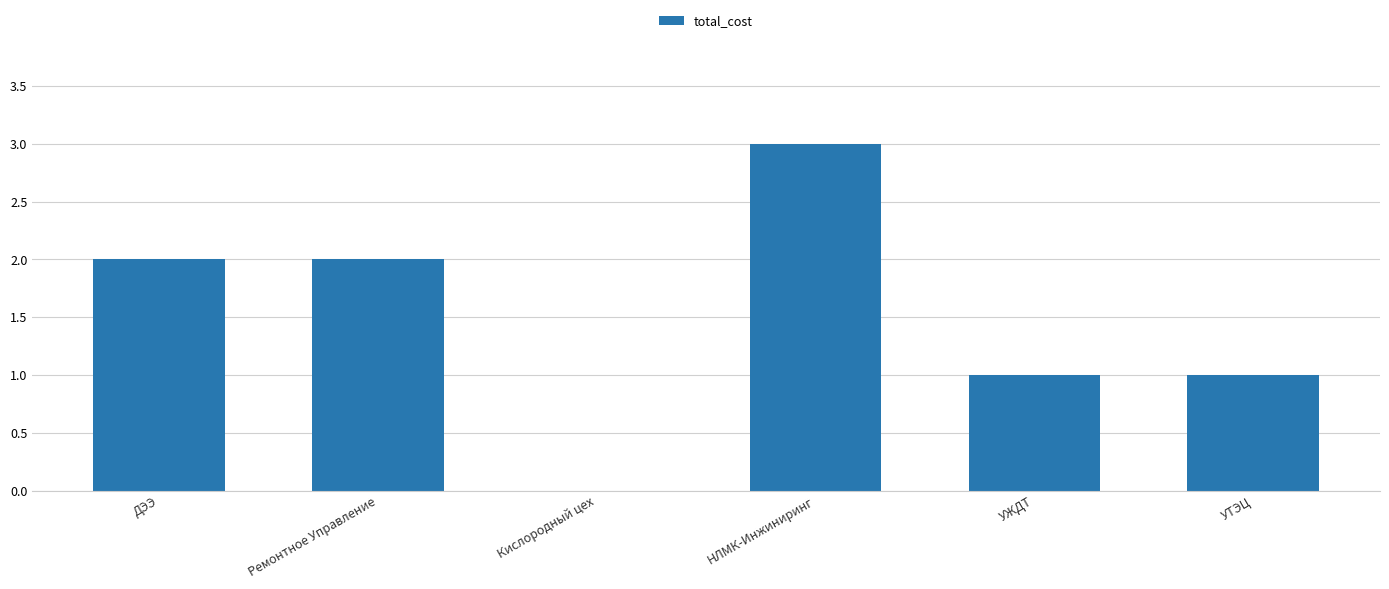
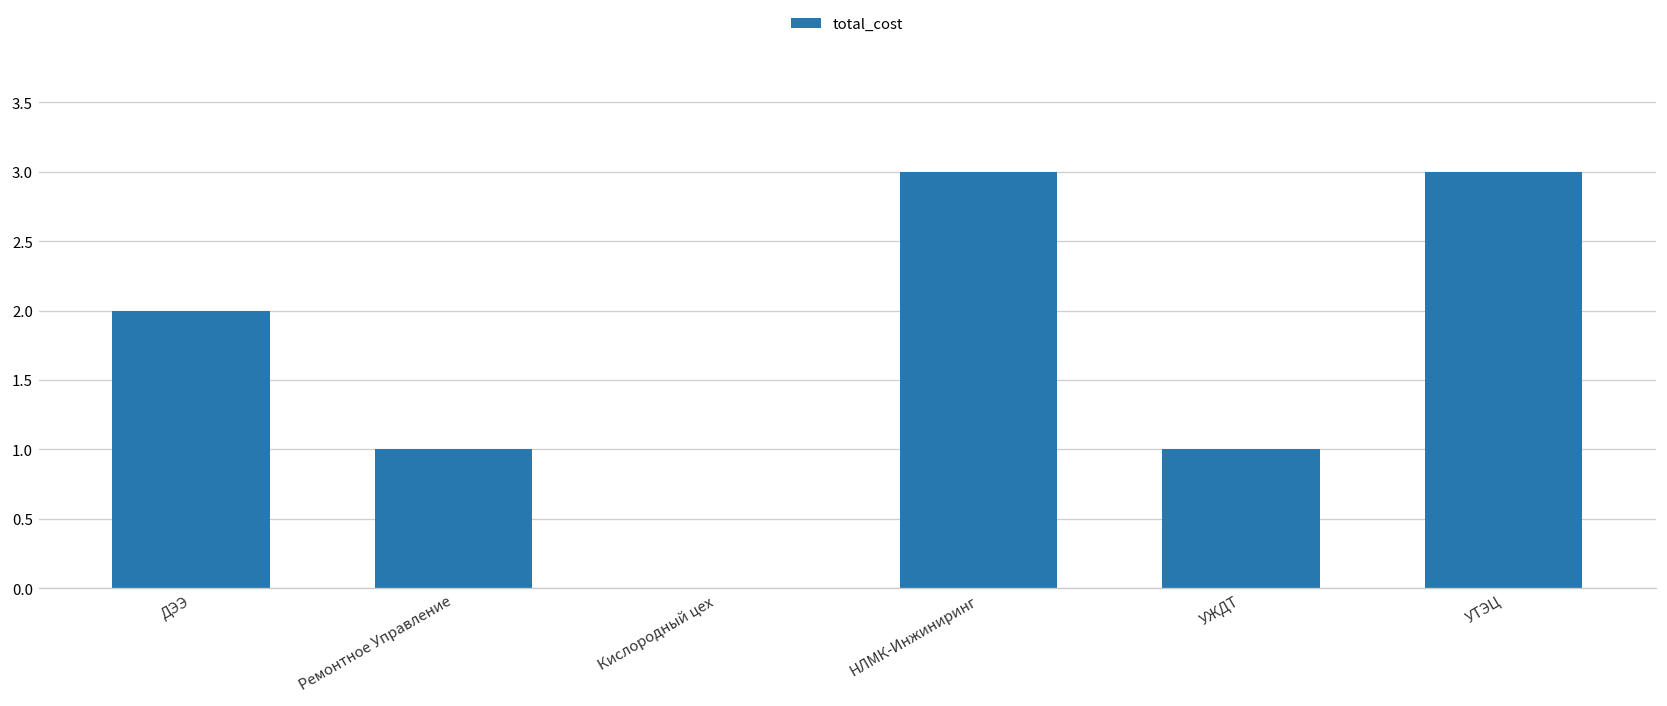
  {
    "ДЭЭ": 2,
-   "Ремонтное Управление": 2,
+   "Ремонтное Управление": 1,
    "Кислородный цех": 0,
    "НЛМК-Инжиниринг": 3,
    "УЖДТ": 1,
-   "УТЭЦ": 1
+   "УТЭЦ": 3
  }
